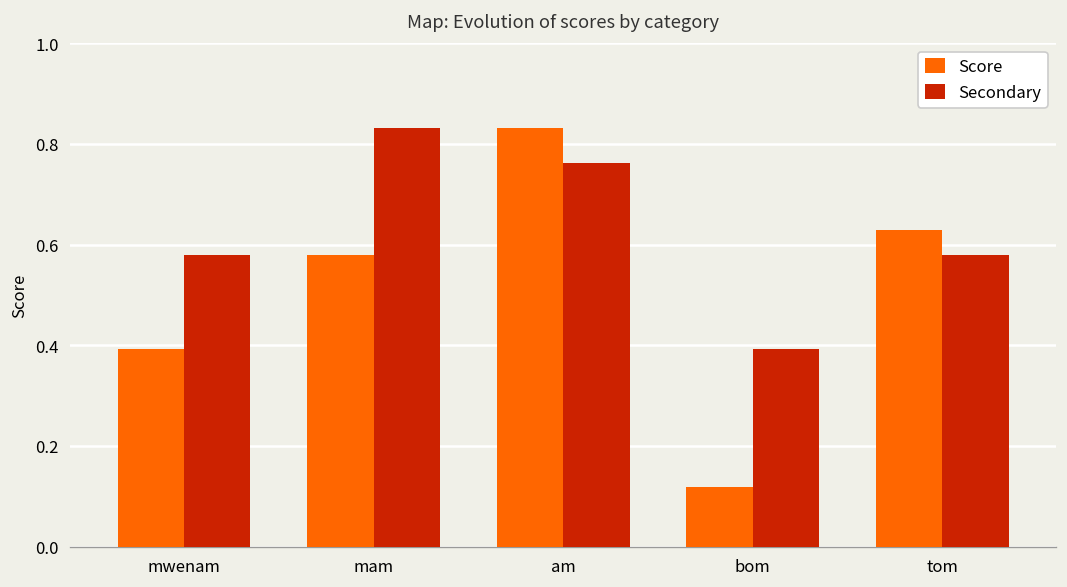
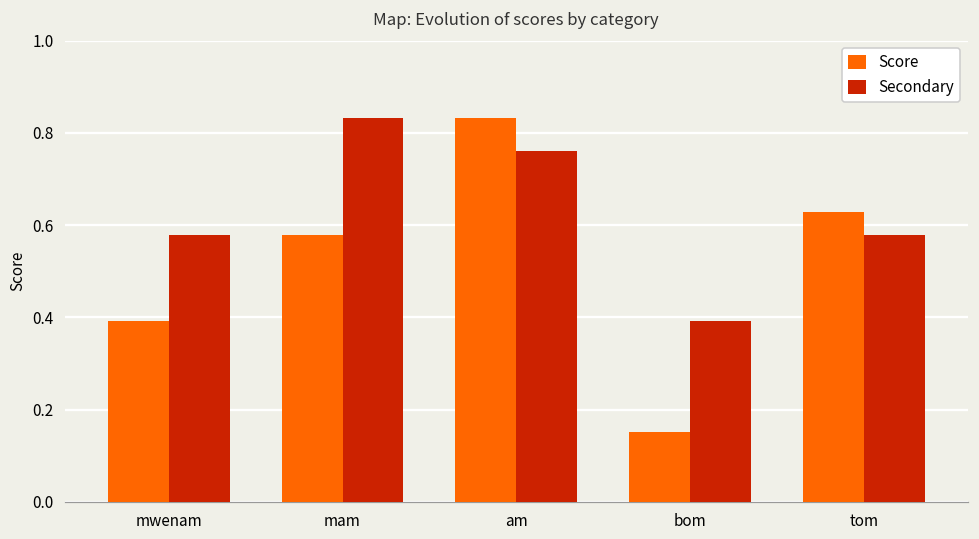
  {
    "Score": {
      "mwenam": 0.39,
      "mam": 0.58,
      "am": 0.83,
-     "bom": 0.12,
+     "bom": 0.15,
      "tom": 0.63
    },
    "Secondary": {
      "mwenam": 0.58,
      "mam": 0.83,
      "am": 0.76,
      "bom": 0.39,
      "tom": 0.58
    }
  }
